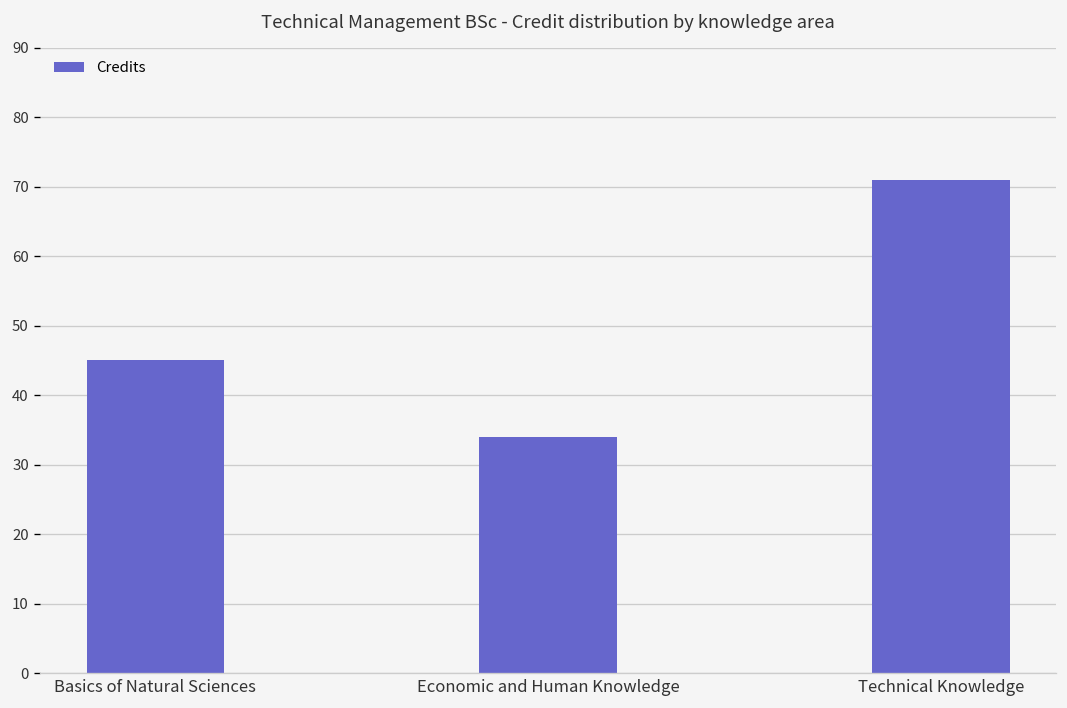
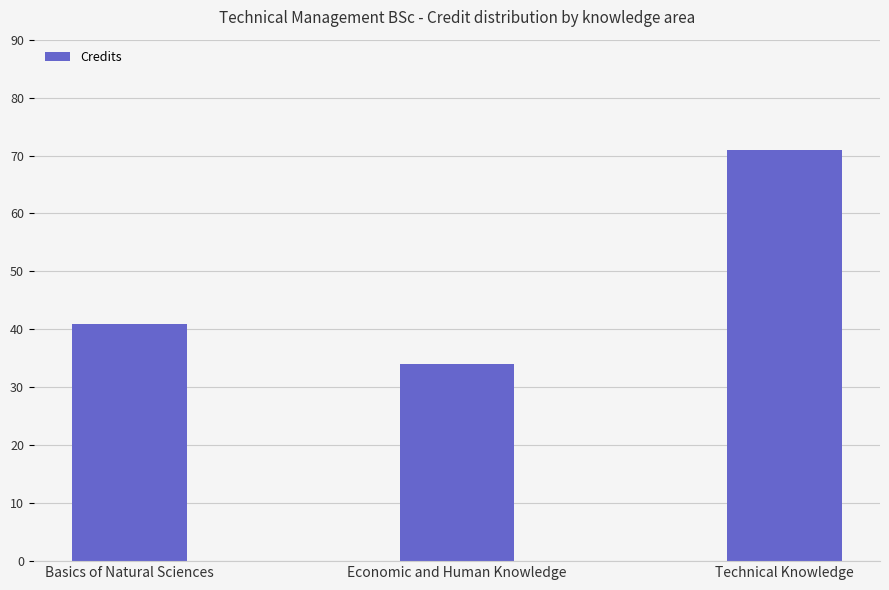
  {
-   "Basics of Natural Sciences": 45,
+   "Basics of Natural Sciences": 41,
    "Economic and Human Knowledge": 34,
    "Technical Knowledge": 71
  }
